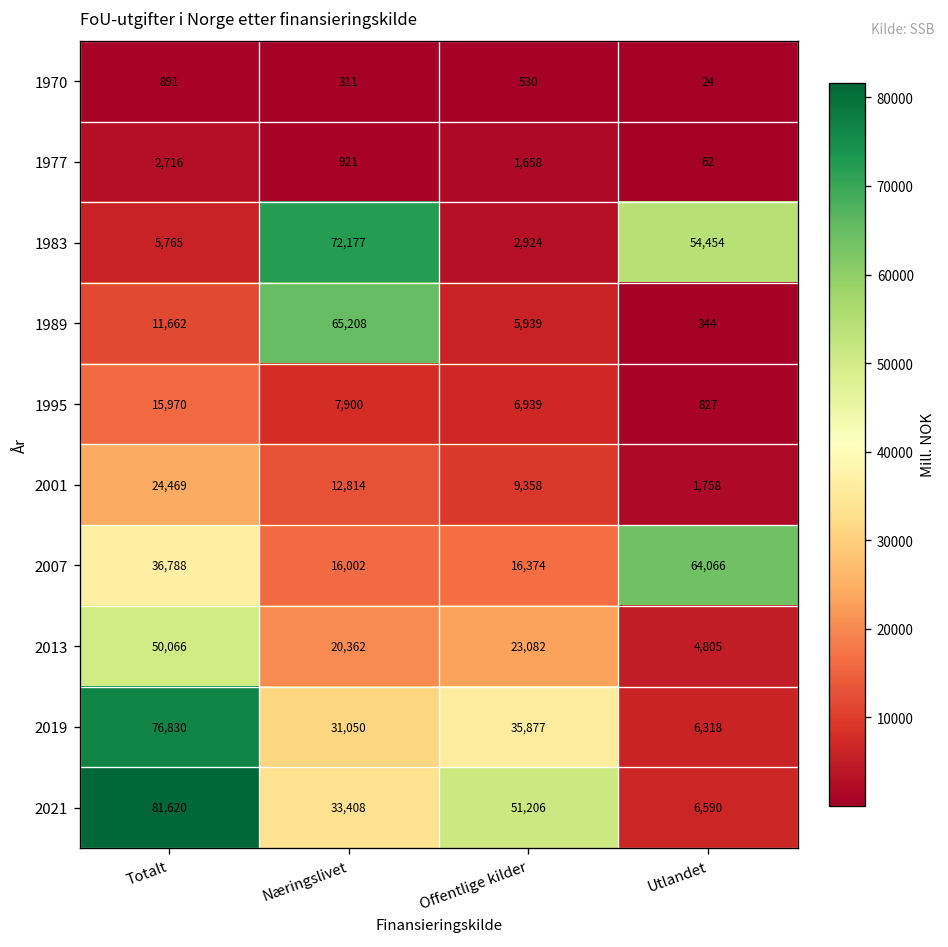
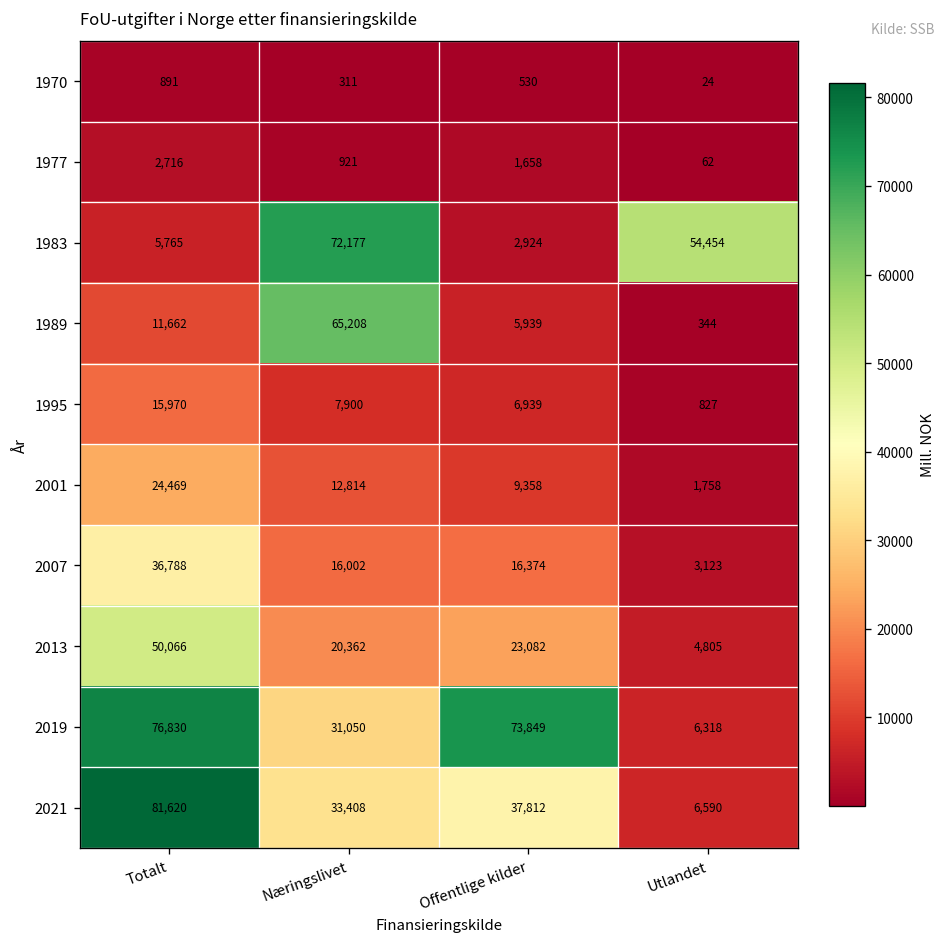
  {
    "1970": {
      "Totalt": "891",
      "Næringslivet": "311",
      "Offentlige kilder": "530",
      "Utlandet": "24"
    },
    "1977": {
      "Totalt": "2,716",
      "Næringslivet": "921",
      "Offentlige kilder": "1,658",
      "Utlandet": "62"
    },
    "1983": {
      "Totalt": "5,765",
      "Næringslivet": "72,177",
      "Offentlige kilder": "2,924",
      "Utlandet": "54,454"
    },
    "1989": {
      "Totalt": "11,662",
      "Næringslivet": "65,208",
      "Offentlige kilder": "5,939",
      "Utlandet": "344"
    },
    "1995": {
      "Totalt": "15,970",
      "Næringslivet": "7,900",
      "Offentlige kilder": "6,939",
      "Utlandet": "827"
    },
    "2001": {
      "Totalt": "24,469",
      "Næringslivet": "12,814",
      "Offentlige kilder": "9,358",
      "Utlandet": "1,758"
    },
    "2007": {
      "Totalt": "36,788",
      "Næringslivet": "16,002",
      "Offentlige kilder": "16,374",
-     "Utlandet": "64,066"
+     "Utlandet": "3,123"
    },
    "2013": {
      "Totalt": "50,066",
      "Næringslivet": "20,362",
      "Offentlige kilder": "23,082",
      "Utlandet": "4,805"
    },
    "2019": {
      "Totalt": "76,830",
      "Næringslivet": "31,050",
-     "Offentlige kilder": "35,877",
+     "Offentlige kilder": "73,849",
      "Utlandet": "6,318"
    },
    "2021": {
      "Totalt": "81,620",
      "Næringslivet": "33,408",
-     "Offentlige kilder": "51,206",
+     "Offentlige kilder": "37,812",
      "Utlandet": "6,590"
    }
  }
